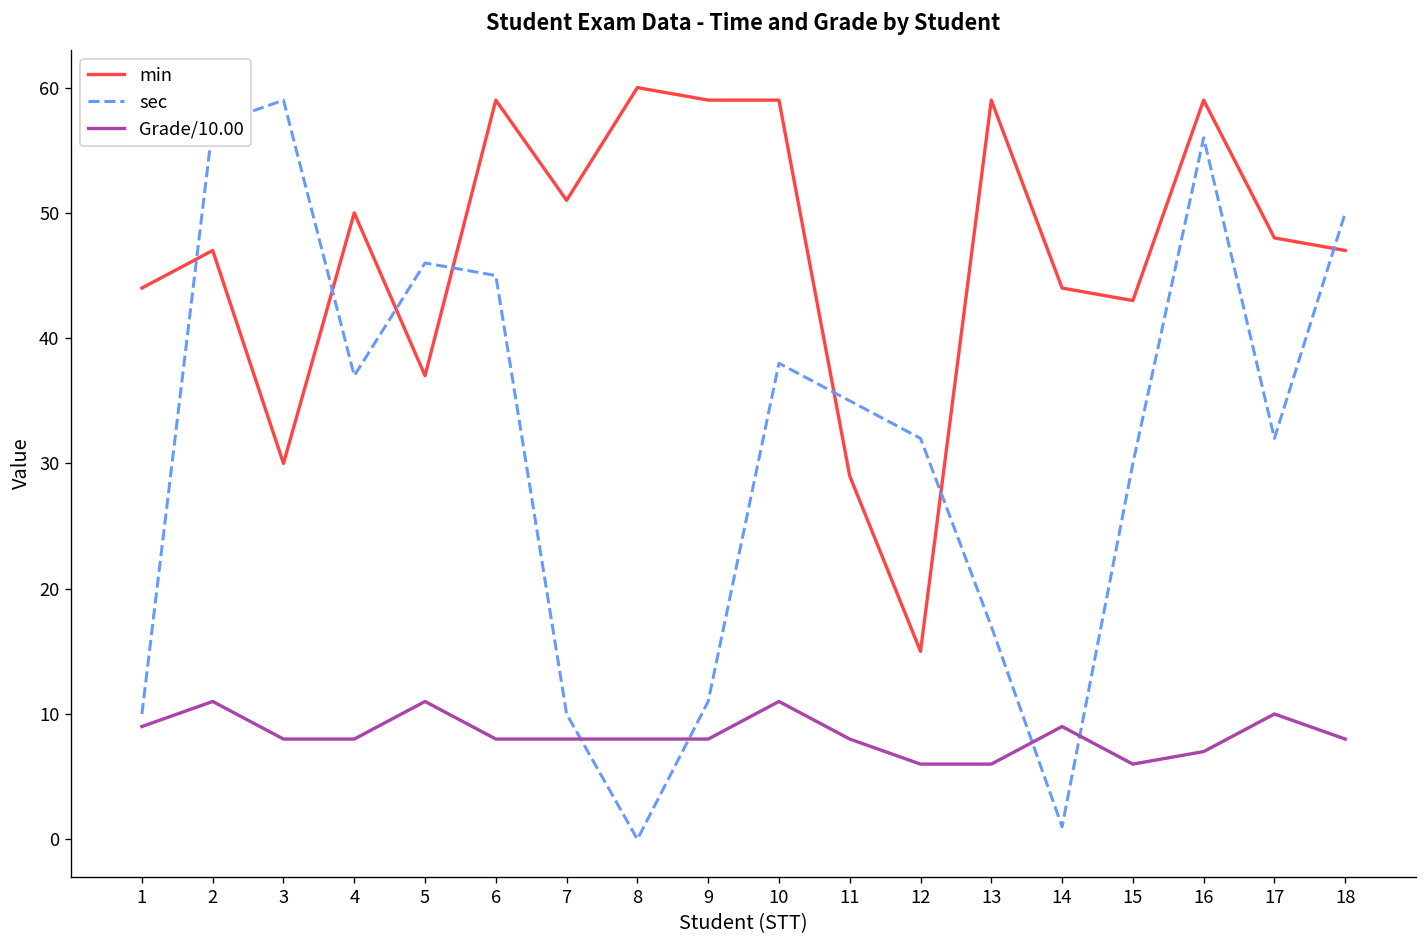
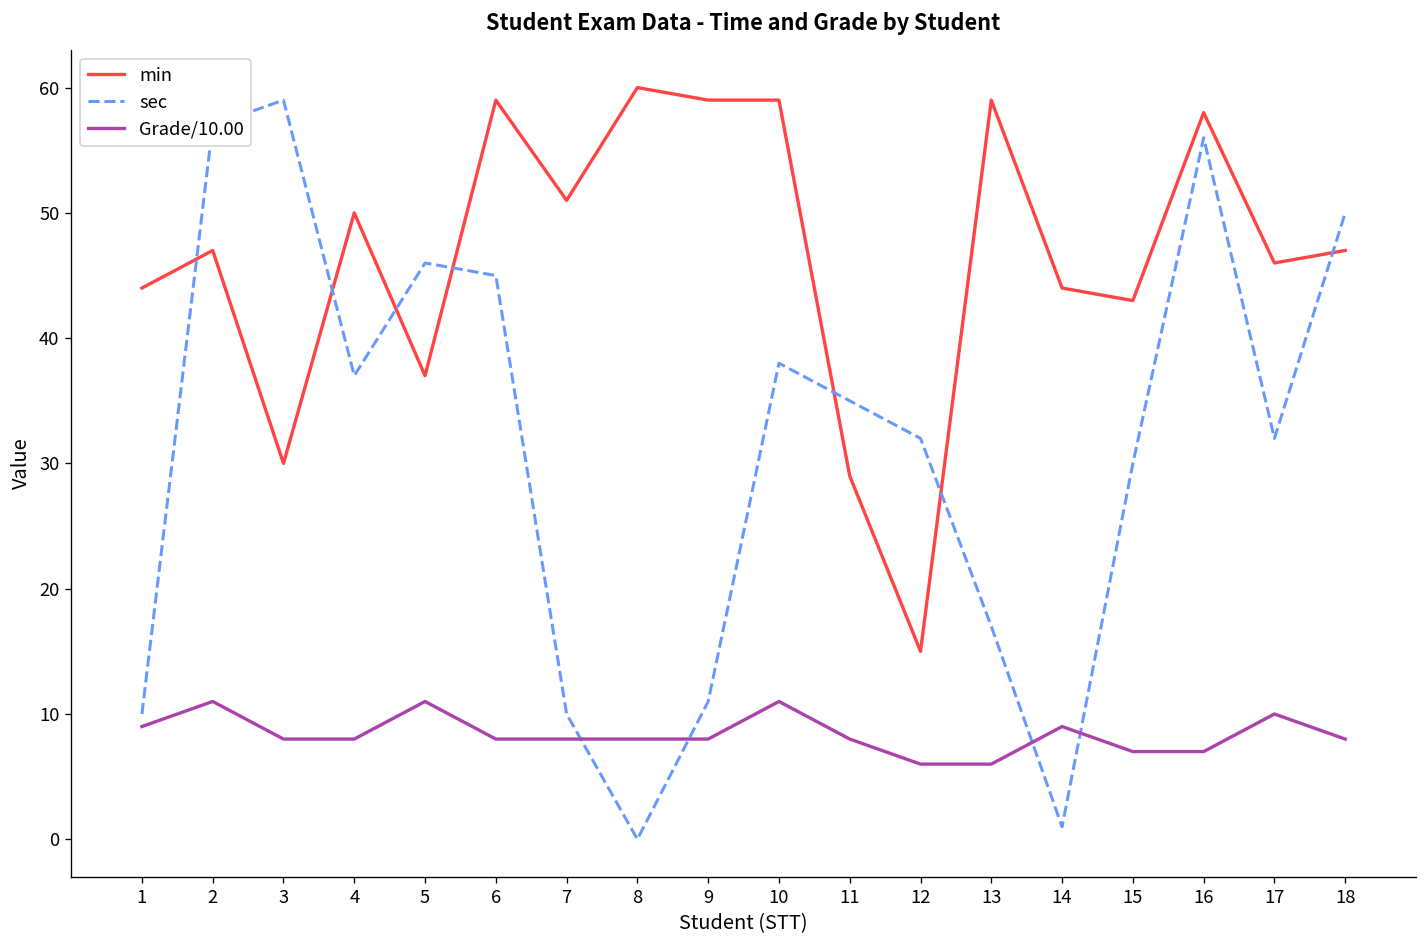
  {
    "min": {
      "1": 44,
      "2": 47,
      "3": 30,
      "4": 50,
      "5": 37,
      "6": 59,
      "7": 51,
      "8": 60,
      "9": 59,
      "10": 59,
      "11": 29,
      "12": 15,
      "13": 59,
      "14": 44,
      "15": 43,
-     "16": 59,
-     "17": 48,
+     "16": 58,
+     "17": 46,
      "18": 47
    },
    "sec": {
      "1": 10,
      "3": 59,
      "4": 37,
      "5": 46,
      "6": 45,
      "7": 10,
      "8": 0,
      "9": 11,
      "10": 38,
      "11": 35,
      "12": 32,
      "13": 17,
      "14": 1,
      "15": 30,
      "16": 56,
      "17": 32,
      "18": 50
    },
    "Grade/10.00": {
      "1": 9,
      "2": 11,
      "3": 8,
      "4": 8,
      "5": 11,
      "6": 8,
      "7": 8,
      "8": 8,
      "9": 8,
      "10": 11,
      "11": 8,
      "12": 6,
      "13": 6,
      "14": 9,
-     "15": 6,
+     "15": 7,
      "16": 7,
      "17": 10,
      "18": 8
    }
  }
